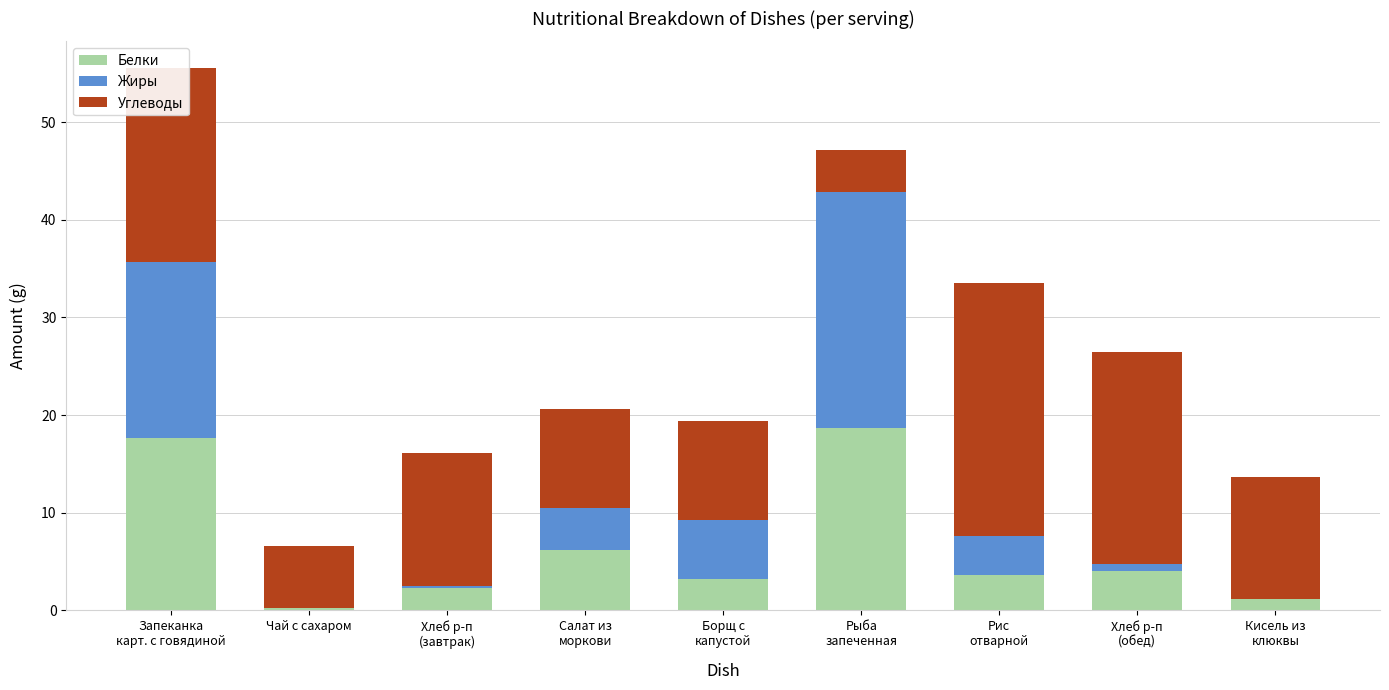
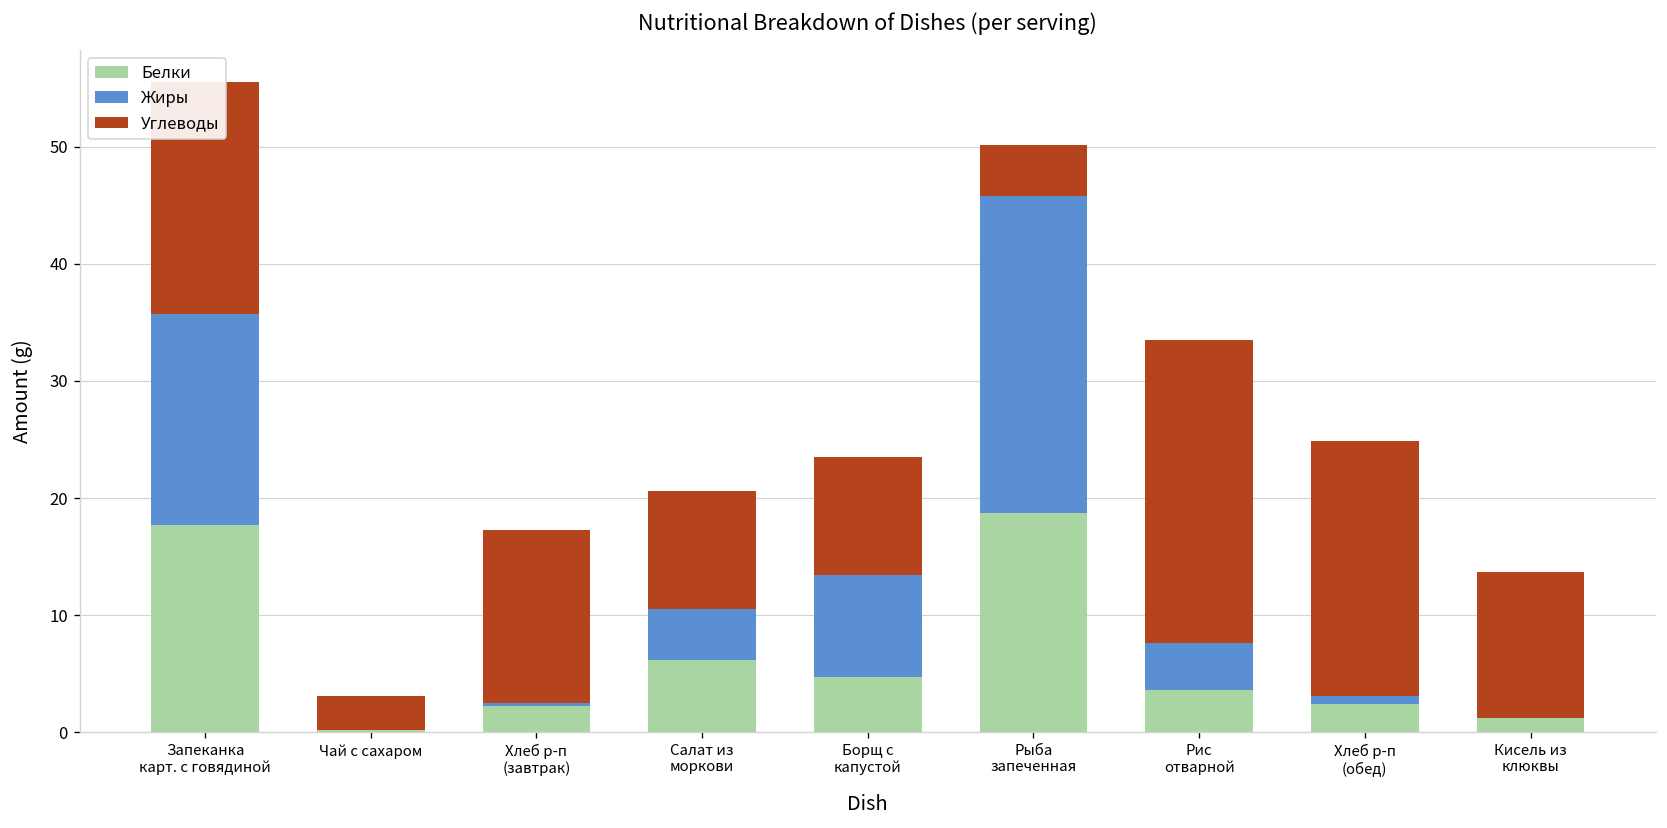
  {
    "Белки": {
      "Запеканка карт. с говядиной": 18,
      "Хлеб р-п (завтрак)": 2,
      "Салат из моркови": 6,
-     "Борщ с капустой": 3,
+     "Борщ с капустой": 5,
      "Рыба запеченная": 19,
      "Рис отварной": 4,
-     "Хлеб р-п (обед)": 4,
+     "Хлеб р-п (обед)": 2,
      "Кисель из клюквы": 1
    },
    "Жиры": {
      "Запеканка карт. с говядиной": 18,
      "Чай с сахаром": 0,
      "Салат из моркови": 4,
-     "Борщ с капустой": 6,
-     "Рыба запеченная": 24,
+     "Борщ с капустой": 9,
+     "Рыба запеченная": 27,
      "Рис отварной": 4,
      "Хлеб р-п (обед)": 1,
      "Кисель из клюквы": 0
    },
    "Углеводы": {
-     "Чай с сахаром": 6,
-     "Хлеб р-п (завтрак)": 14,
+     "Чай с сахаром": 3,
+     "Хлеб р-п (завтрак)": 15,
      "Салат из моркови": 10,
      "Борщ с капустой": 10,
      "Рыба запеченная": 4,
      "Рис отварной": 26,
      "Хлеб р-п (обед)": 22,
      "Кисель из клюквы": 13
    }
  }
